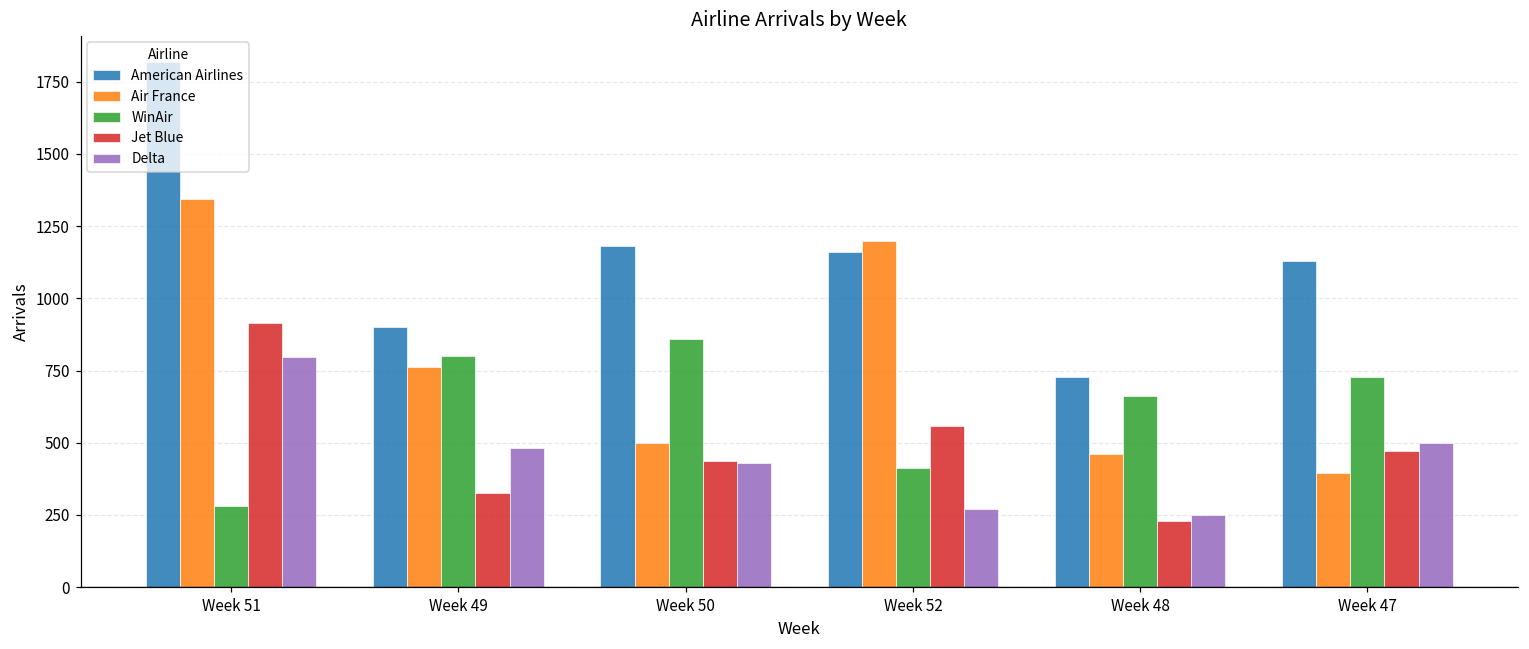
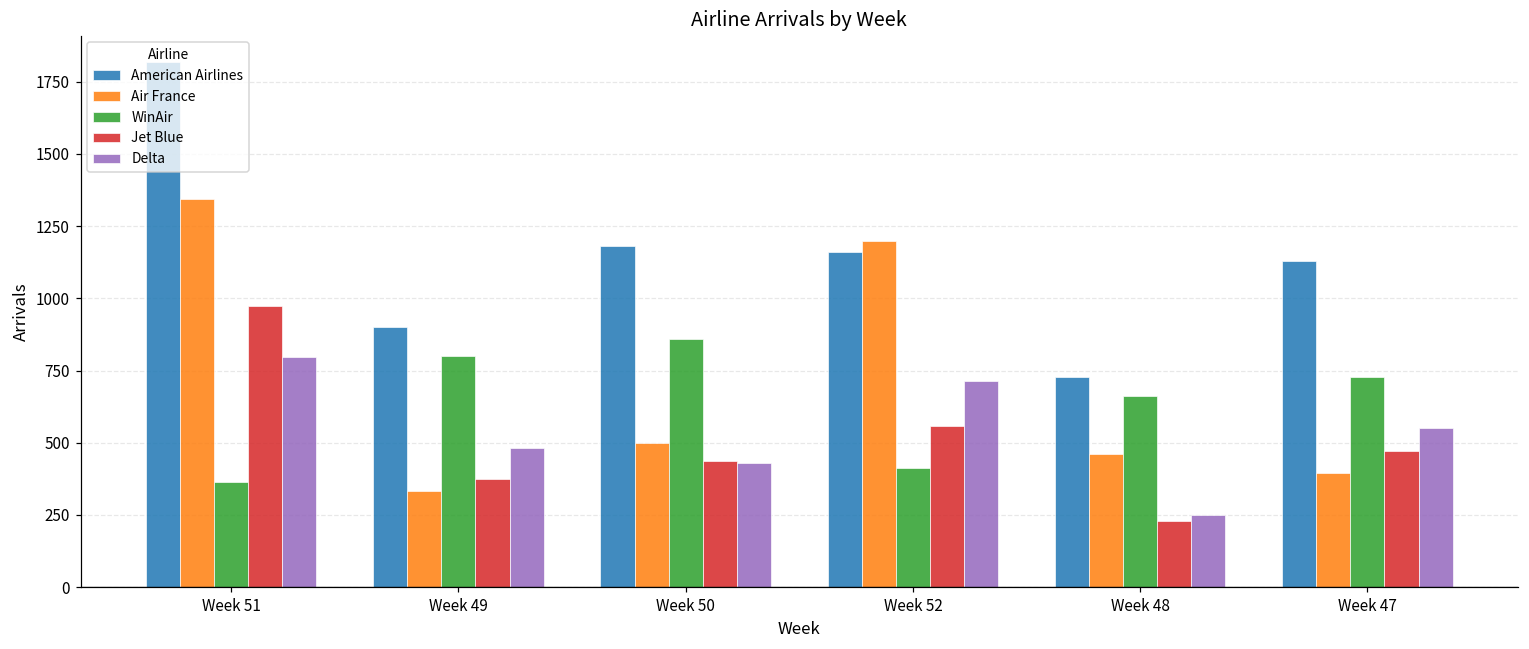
  {
    "American Airlines": {
      "Week 49": 900,
      "Week 50": 1180,
      "Week 52": 1160,
      "Week 48": 730,
      "Week 47": 1130
    },
    "Air France": {
      "Week 51": 1340,
-     "Week 49": 760,
+     "Week 49": 330,
      "Week 50": 500,
      "Week 52": 1200,
      "Week 48": 460,
      "Week 47": 400
    },
    "WinAir": {
-     "Week 51": 280,
+     "Week 51": 360,
      "Week 49": 800,
      "Week 50": 860,
      "Week 52": 410,
      "Week 48": 660,
      "Week 47": 730
    },
    "Jet Blue": {
-     "Week 51": 920,
-     "Week 49": 330,
+     "Week 51": 970,
+     "Week 49": 380,
      "Week 50": 440,
      "Week 52": 560,
      "Week 48": 230,
      "Week 47": 470
    },
    "Delta": {
      "Week 51": 800,
      "Week 49": 480,
      "Week 50": 430,
-     "Week 52": 270,
+     "Week 52": 710,
      "Week 48": 250,
-     "Week 47": 500
+     "Week 47": 550
    }
  }
